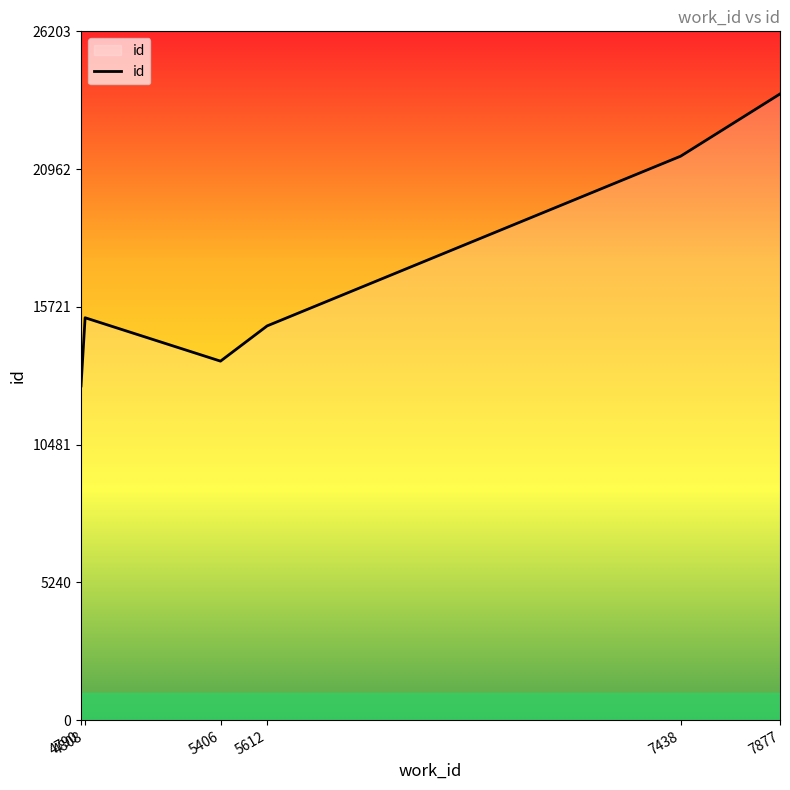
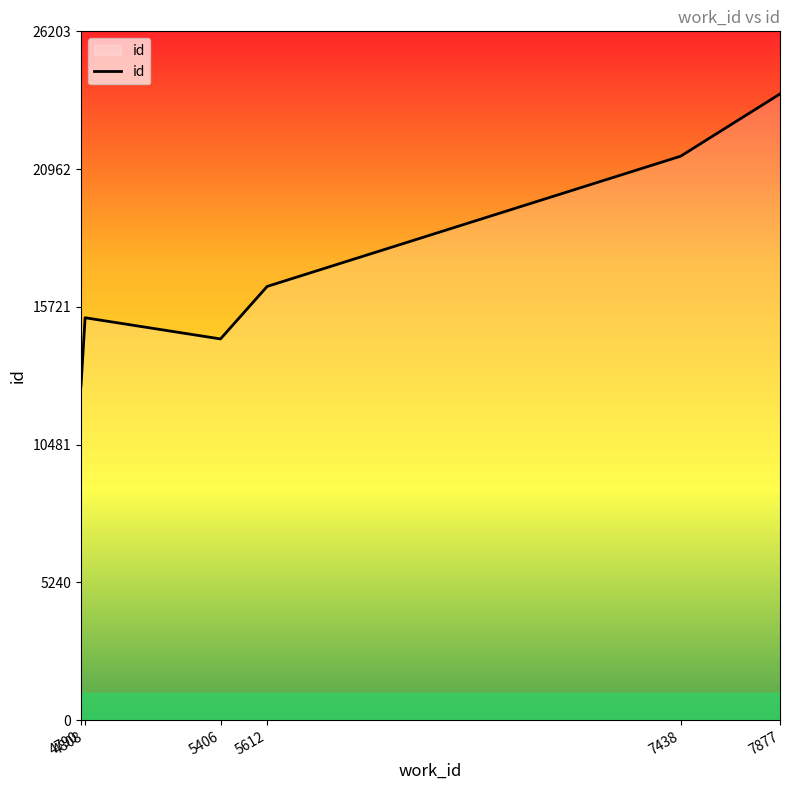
  {
    "4790": 12700,
    "4808": 15300,
-   "5406": 13700,
-   "5612": 15000,
+   "5406": 14500,
+   "5612": 16500,
    "7438": 21500,
    "7877": 23800
  }
